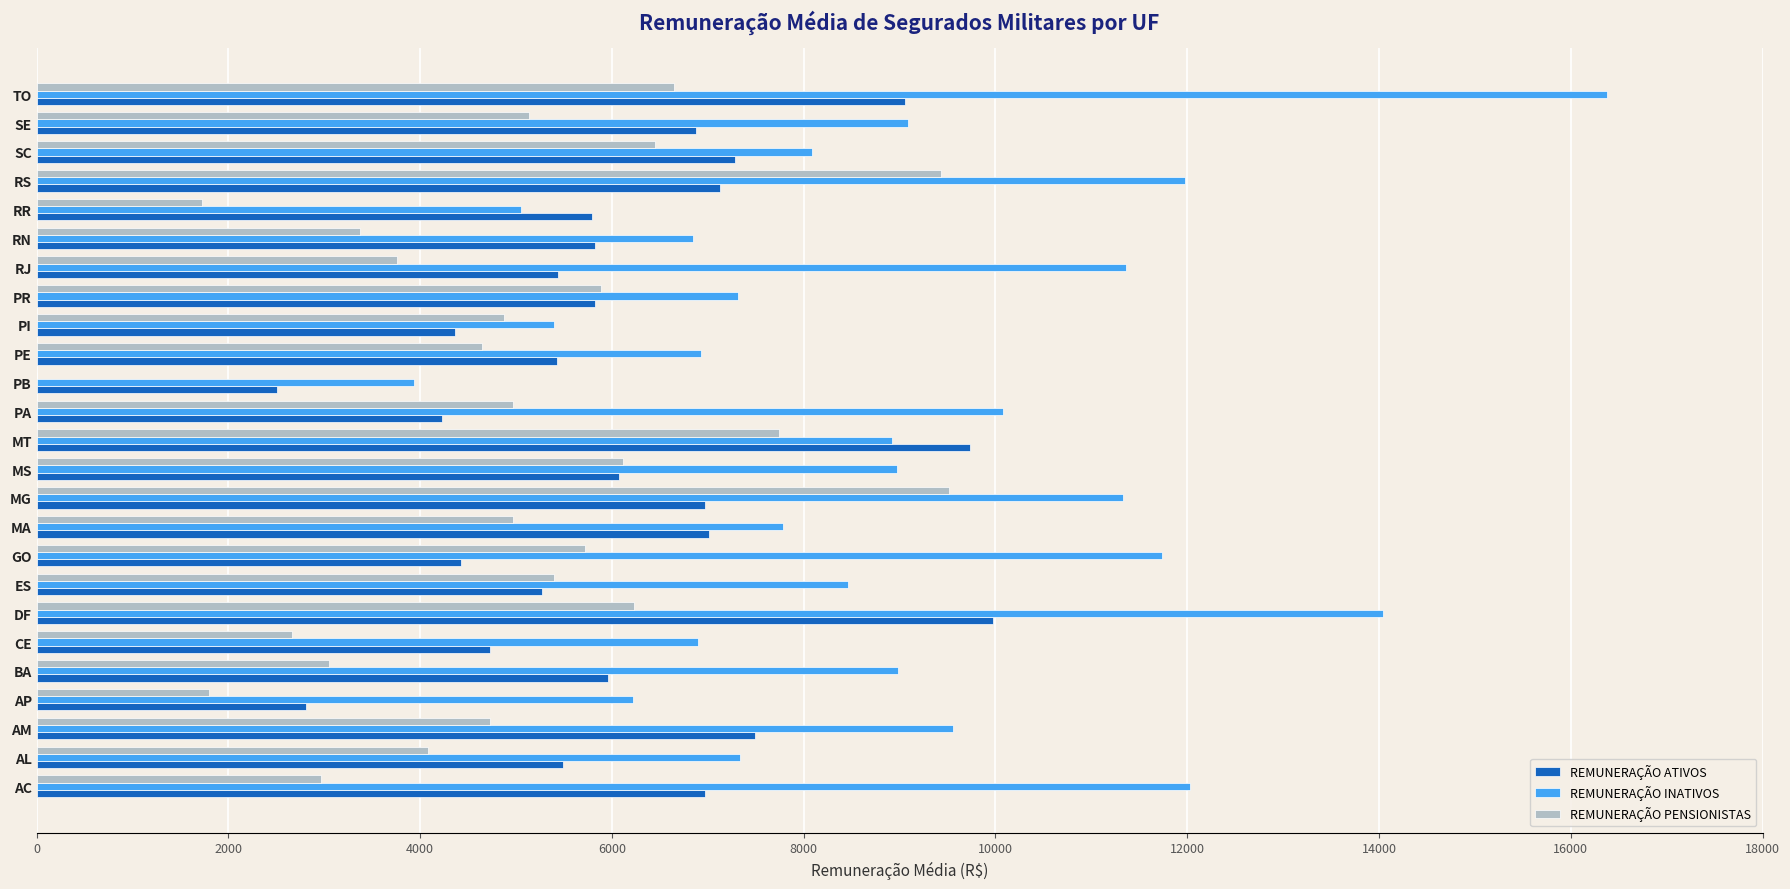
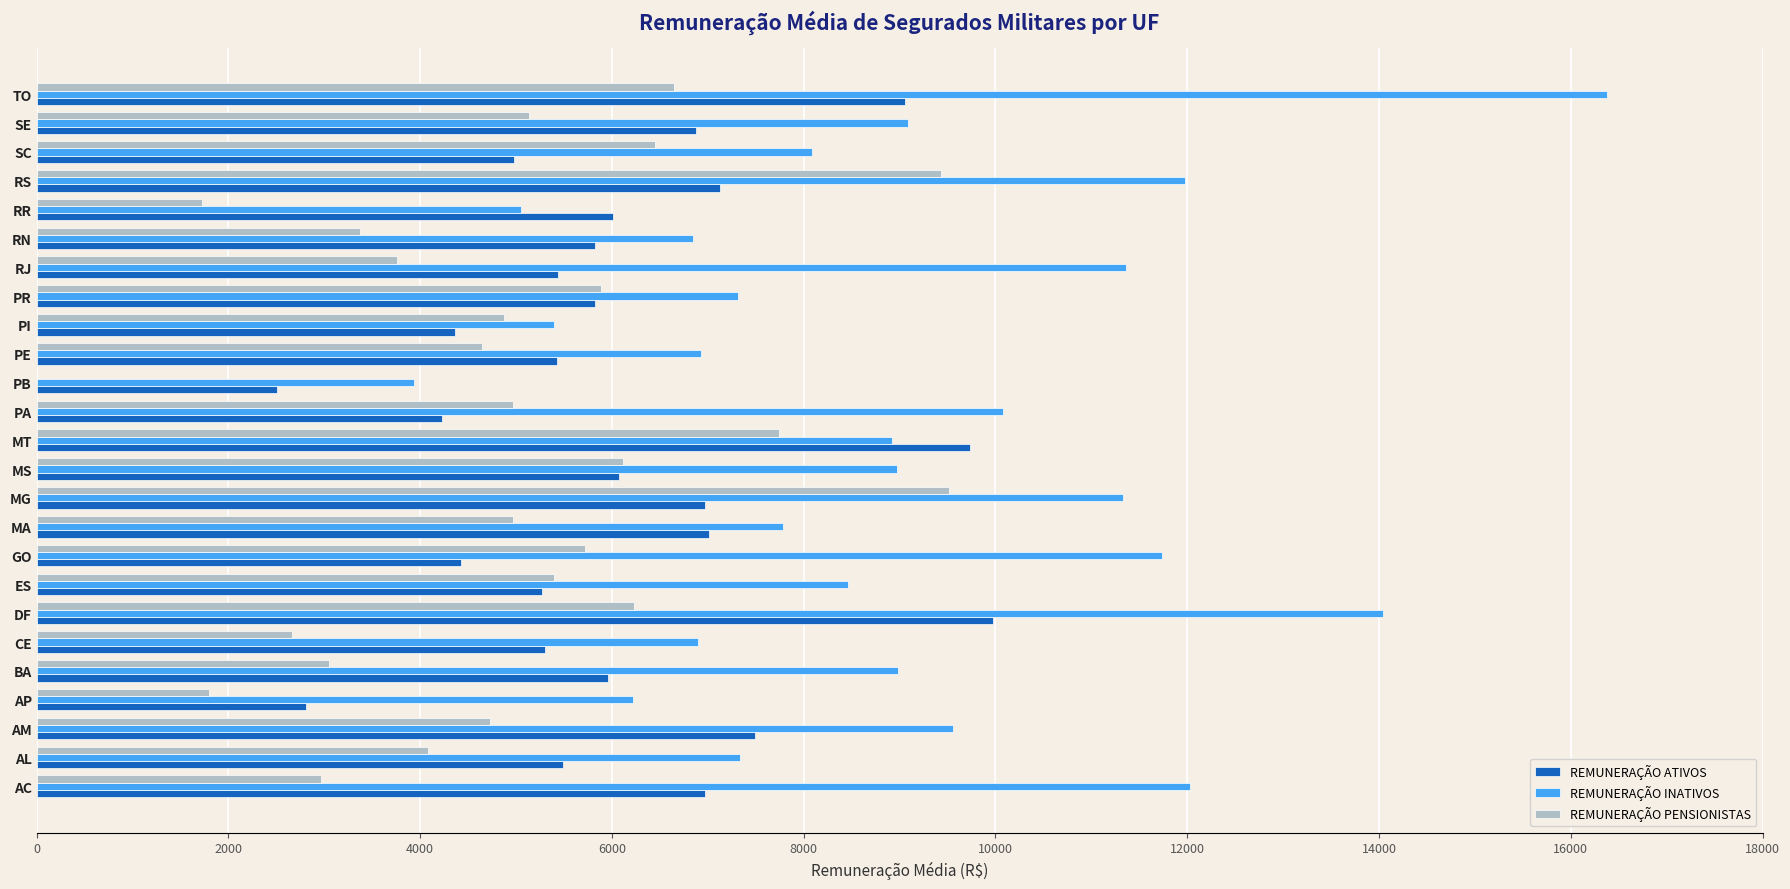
  {
    "REMUNERAÇÃO ATIVOS": {
      "TO": 9100,
      "SE": 6900,
-     "SC": 7300,
+     "SC": 5000,
      "RS": 7100,
-     "RR": 5800,
+     "RR": 6000,
      "RN": 5800,
      "RJ": 5400,
      "PR": 5800,
      "PI": 4400,
      "PE": 5400,
      "PB": 2500,
      "PA": 4200,
      "MT": 9700,
      "MS": 6100,
      "MG": 7000,
      "MA": 7000,
      "GO": 4400,
      "ES": 5300,
      "DF": 10000,
-     "CE": 4700,
+     "CE": 5300,
      "BA": 6000,
      "AP": 2800,
      "AM": 7500,
      "AL": 5500,
      "AC": 7000
    },
    "REMUNERAÇÃO INATIVOS": {
      "TO": 16400,
      "SE": 9100,
      "SC": 8100,
      "RS": 12000,
      "RR": 5100,
      "RN": 6800,
      "RJ": 11400,
      "PR": 7300,
      "PI": 5400,
      "PE": 6900,
      "PB": 3900,
      "PA": 10100,
      "MT": 8900,
      "MS": 9000,
      "MG": 11300,
      "MA": 7800,
      "GO": 11700,
      "ES": 8500,
      "DF": 14000,
      "CE": 6900,
      "BA": 9000,
      "AP": 6200,
      "AM": 9600,
      "AL": 7300,
      "AC": 12000
    },
    "REMUNERAÇÃO PENSIONISTAS": {
      "TO": 6700,
      "SE": 5100,
      "SC": 6400,
      "RS": 9400,
      "RR": 1700,
      "RN": 3400,
      "RJ": 3800,
      "PR": 5900,
      "PI": 4900,
      "PE": 4600,
      "PB": 0,
      "PA": 5000,
      "MT": 7700,
      "MS": 6100,
      "MG": 9500,
      "MA": 5000,
      "GO": 5700,
      "ES": 5400,
      "DF": 6200,
      "CE": 2700,
      "BA": 3000,
      "AP": 1800,
      "AM": 4700,
      "AL": 4100,
      "AC": 3000
    }
  }
